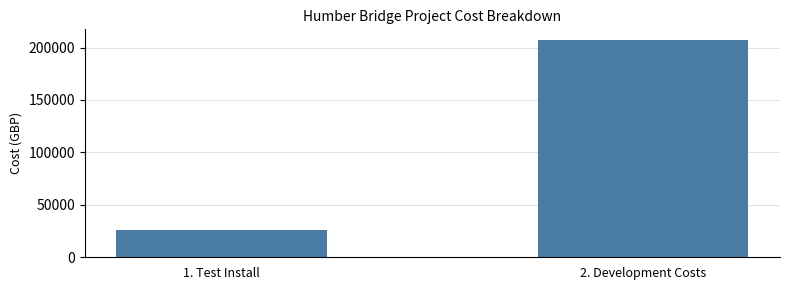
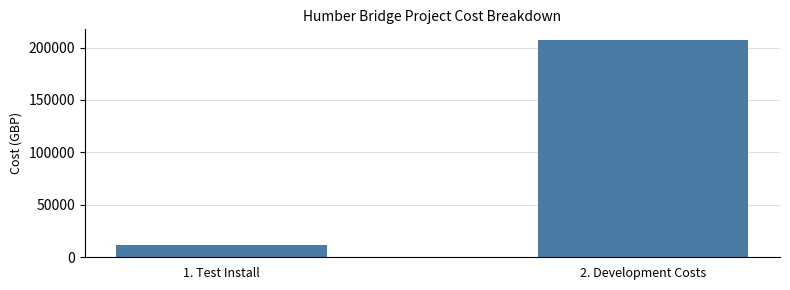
  {
-   "1. Test Install": 26000,
+   "1. Test Install": 12000,
    "2. Development Costs": 207000
  }
